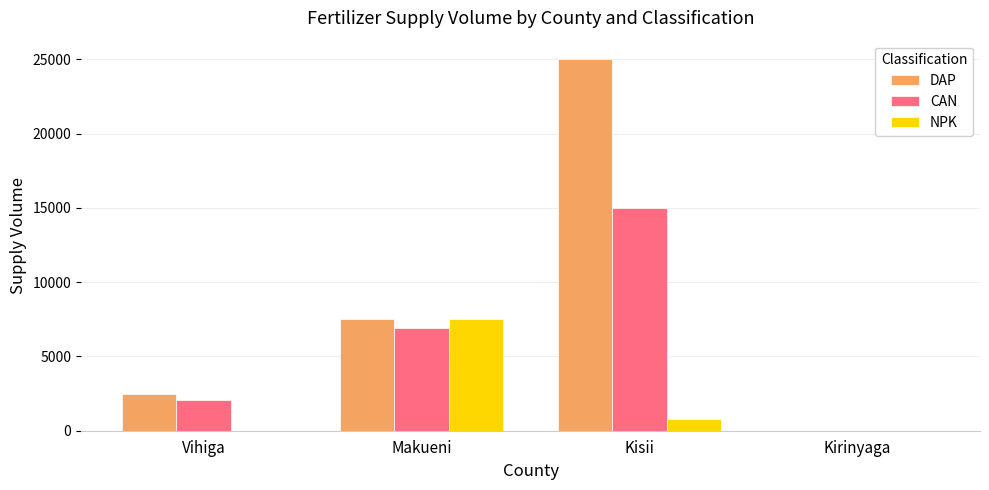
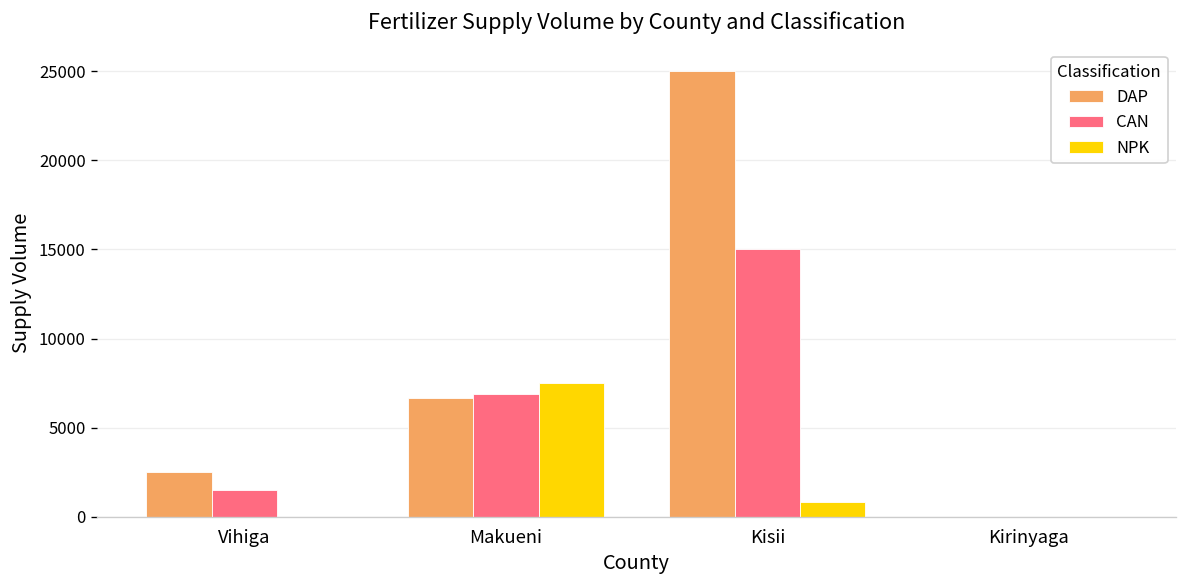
  {
    "DAP": {
      "Vihiga": 2500,
-     "Makueni": 7500,
+     "Makueni": 6700,
      "Kisii": 25000,
      "Kirinyaga": 0
    },
    "CAN": {
-     "Vihiga": 2100,
+     "Vihiga": 1500,
      "Makueni": 6900,
      "Kisii": 15000,
      "Kirinyaga": 0
    },
    "NPK": {
      "Vihiga": 0,
      "Makueni": 7500,
      "Kisii": 800,
      "Kirinyaga": 0
    }
  }
